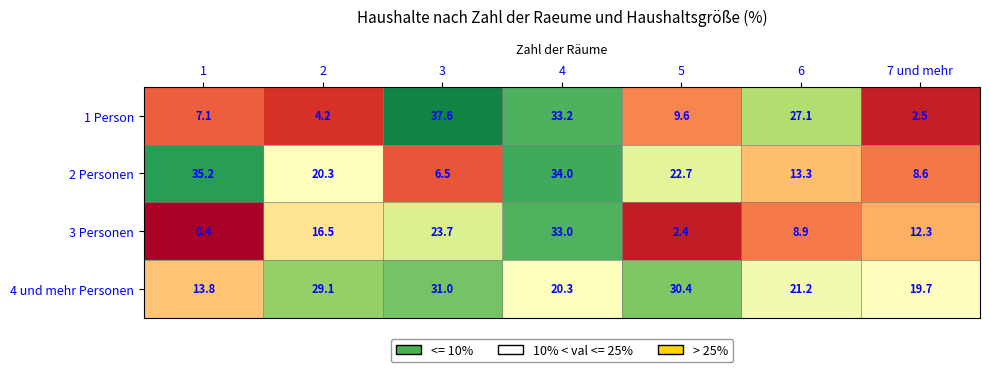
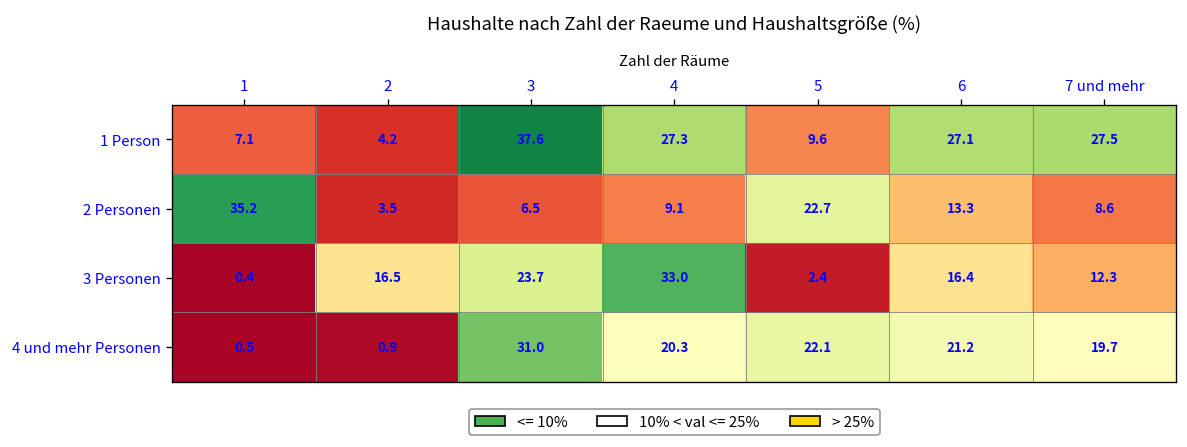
  {
    "1 Person": {
      "1": 7.1,
      "2": 4.2,
      "3": 37.6,
-     "4": 33.2,
+     "4": 27.3,
      "5": 9.6,
      "6": 27.1,
-     "7 und mehr": 2.5
+     "7 und mehr": 27.5
    },
    "2 Personen": {
      "1": 35.2,
-     "2": 20.3,
+     "2": 3.5,
      "3": 6.5,
-     "4": 34.0,
+     "4": 9.1,
      "5": 22.7,
      "6": 13.3,
      "7 und mehr": 8.6
    },
    "3 Personen": {
      "1": 0.4,
      "2": 16.5,
      "3": 23.7,
      "4": 33.0,
      "5": 2.4,
-     "6": 8.9,
+     "6": 16.4,
      "7 und mehr": 12.3
    },
    "4 und mehr Personen": {
-     "1": 13.8,
-     "2": 29.1,
+     "1": 0.5,
+     "2": 0.9,
      "3": 31.0,
      "4": 20.3,
-     "5": 30.4,
+     "5": 22.1,
      "6": 21.2,
      "7 und mehr": 19.7
    }
  }
